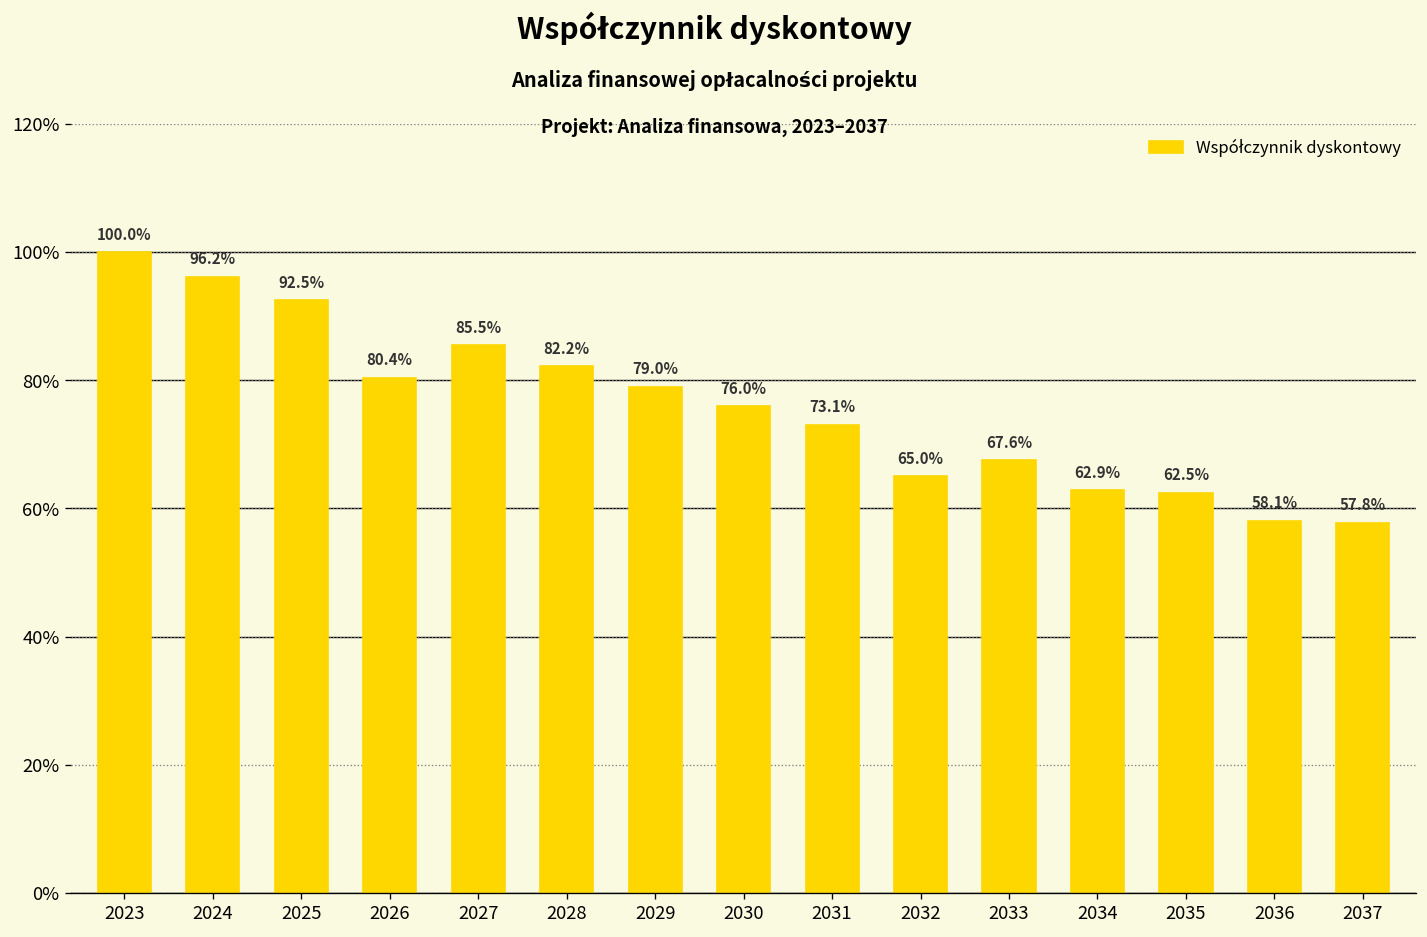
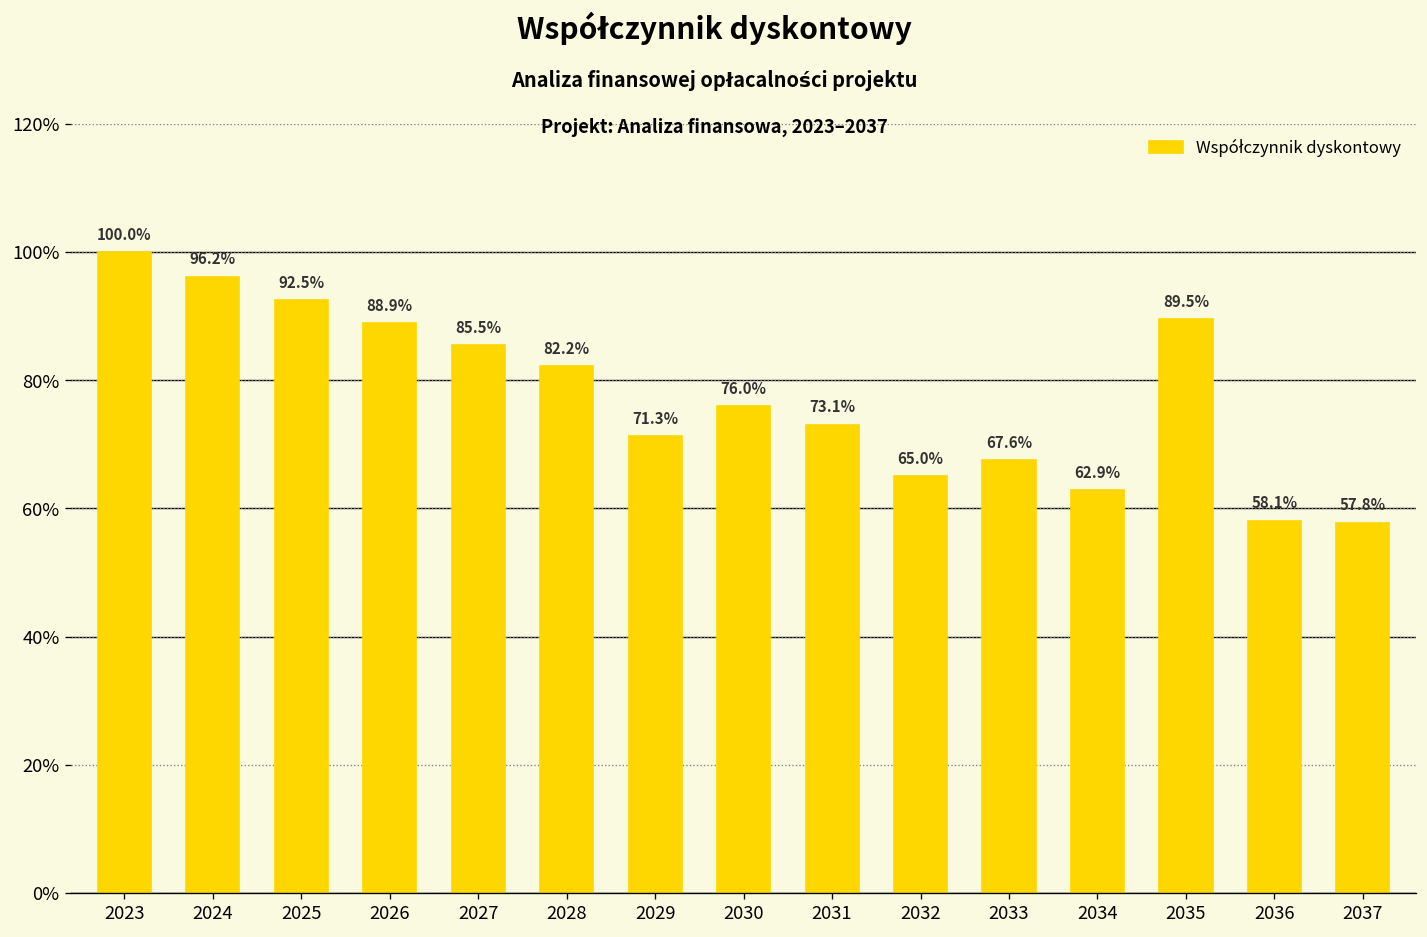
  {
    "2023": "100.0%",
    "2024": "96.2%",
    "2025": "92.5%",
-   "2026": "80.4%",
+   "2026": "88.9%",
    "2027": "85.5%",
    "2028": "82.2%",
-   "2029": "79.0%",
+   "2029": "71.3%",
    "2030": "76.0%",
    "2031": "73.1%",
    "2032": "65.0%",
    "2033": "67.6%",
    "2034": "62.9%",
-   "2035": "62.5%",
+   "2035": "89.5%",
    "2036": "58.1%",
    "2037": "57.8%"
  }
